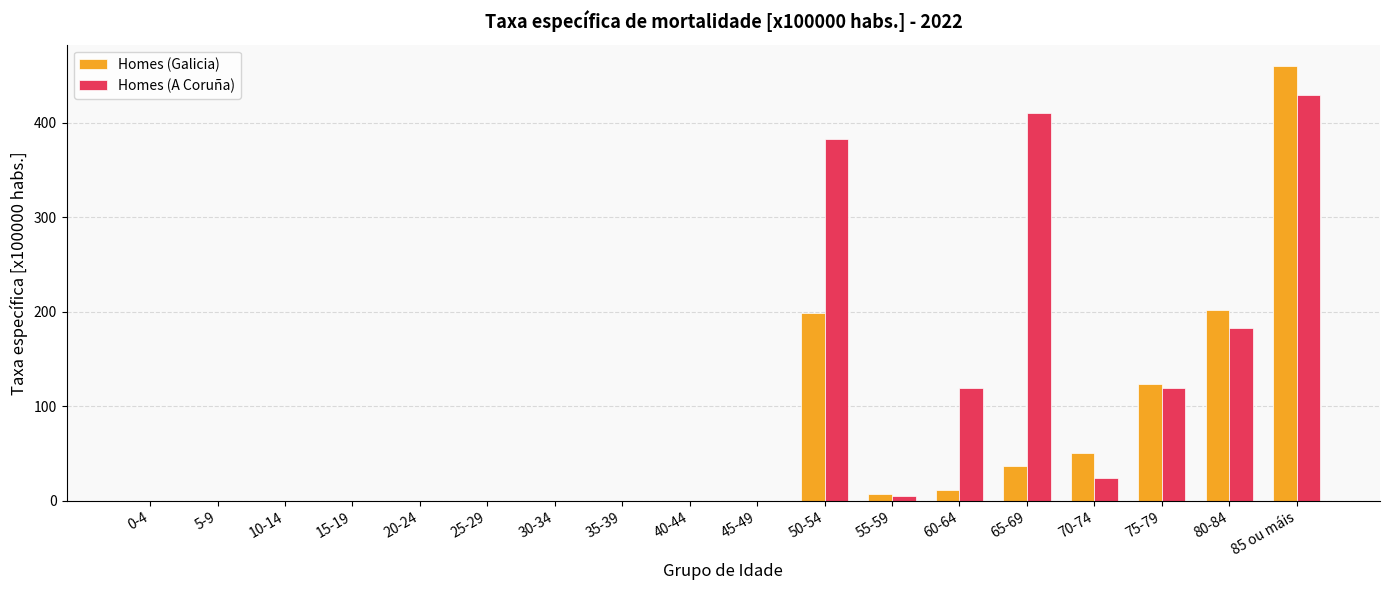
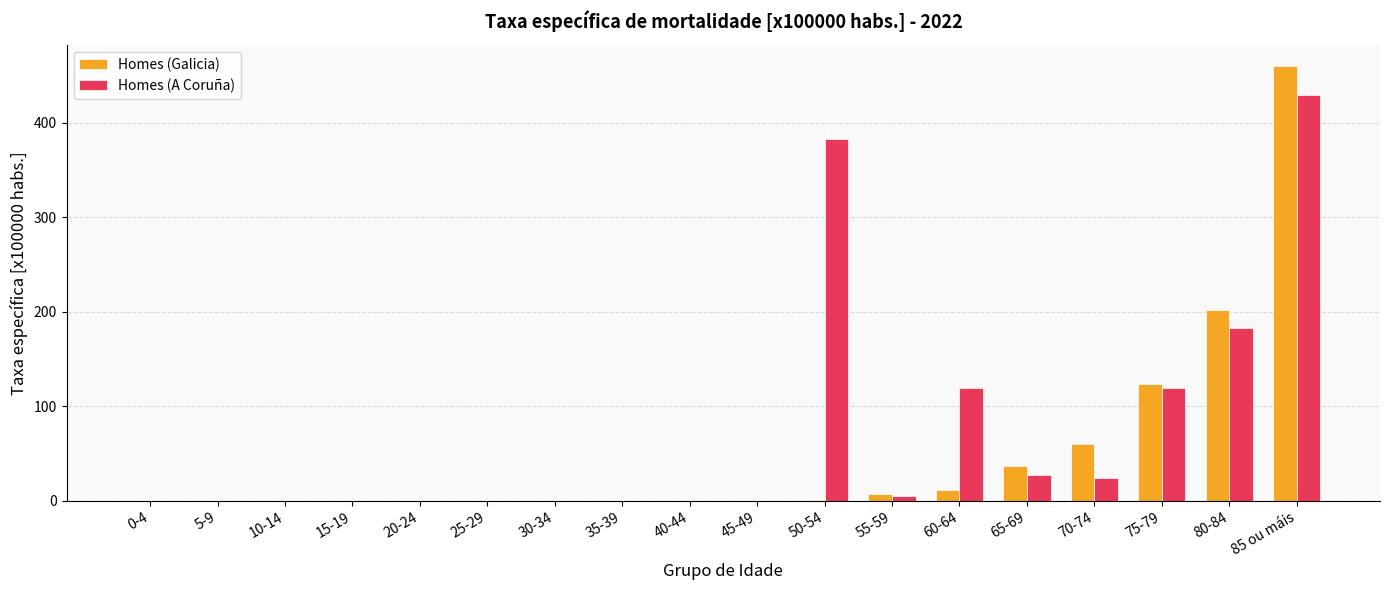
  {
    "Homes (Galicia)": {
      "0-4": 0,
      "5-9": 0,
      "10-14": 0,
      "15-19": 0,
      "20-24": 0,
      "25-29": 0,
      "30-34": 0,
      "35-39": 0,
      "40-44": 0,
      "45-49": 0,
-     "50-54": 200,
+     "50-54": 0,
      "55-59": 10,
      "60-64": 10,
      "65-69": 40,
-     "70-74": 50,
+     "70-74": 60,
      "75-79": 120,
      "80-84": 200,
      "85 ou máis": 460
    },
    "Homes (A Coruña)": {
      "0-4": 0,
      "5-9": 0,
      "10-14": 0,
      "15-19": 0,
      "20-24": 0,
      "25-29": 0,
      "30-34": 0,
      "35-39": 0,
      "40-44": 0,
      "45-49": 0,
      "50-54": 380,
      "55-59": 0,
      "60-64": 120,
-     "65-69": 410,
+     "65-69": 30,
      "70-74": 20,
      "75-79": 120,
      "80-84": 180,
      "85 ou máis": 430
    }
  }
